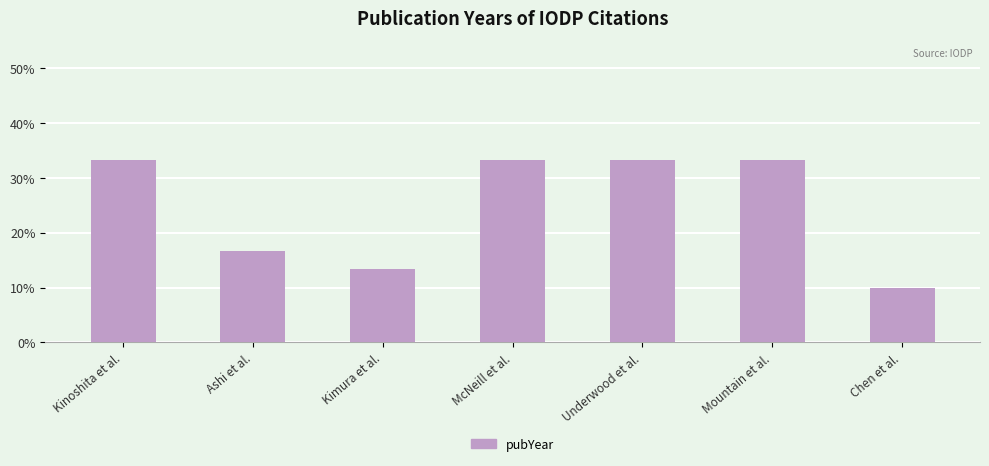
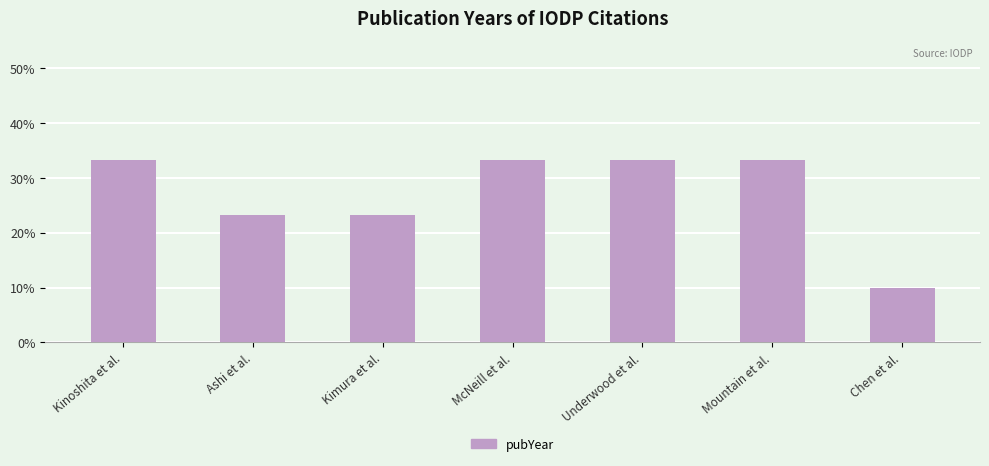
  {
    "Kinoshita et al.": "33%",
-   "Ashi et al.": "17%",
-   "Kimura et al.": "13%",
+   "Ashi et al.": "23%",
+   "Kimura et al.": "23%",
    "McNeill et al.": "33%",
    "Underwood et al.": "33%",
    "Mountain et al.": "33%",
    "Chen et al.": "10%"
  }
